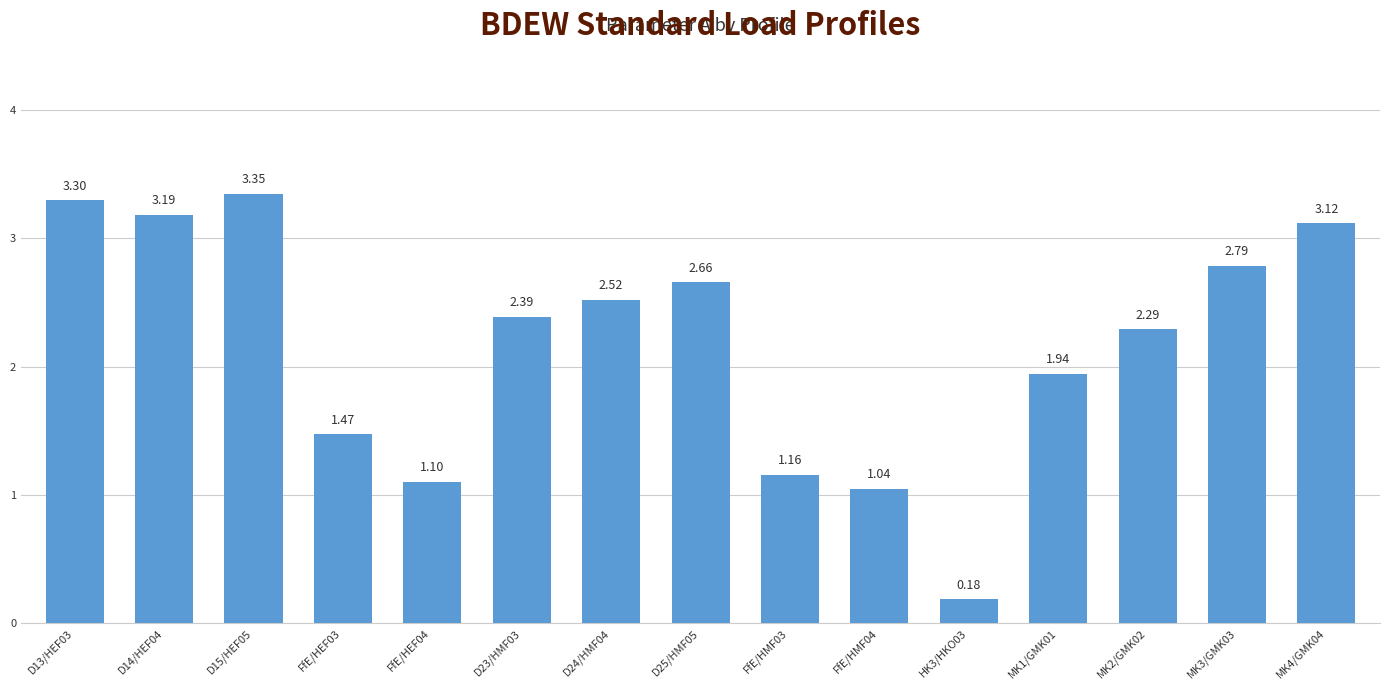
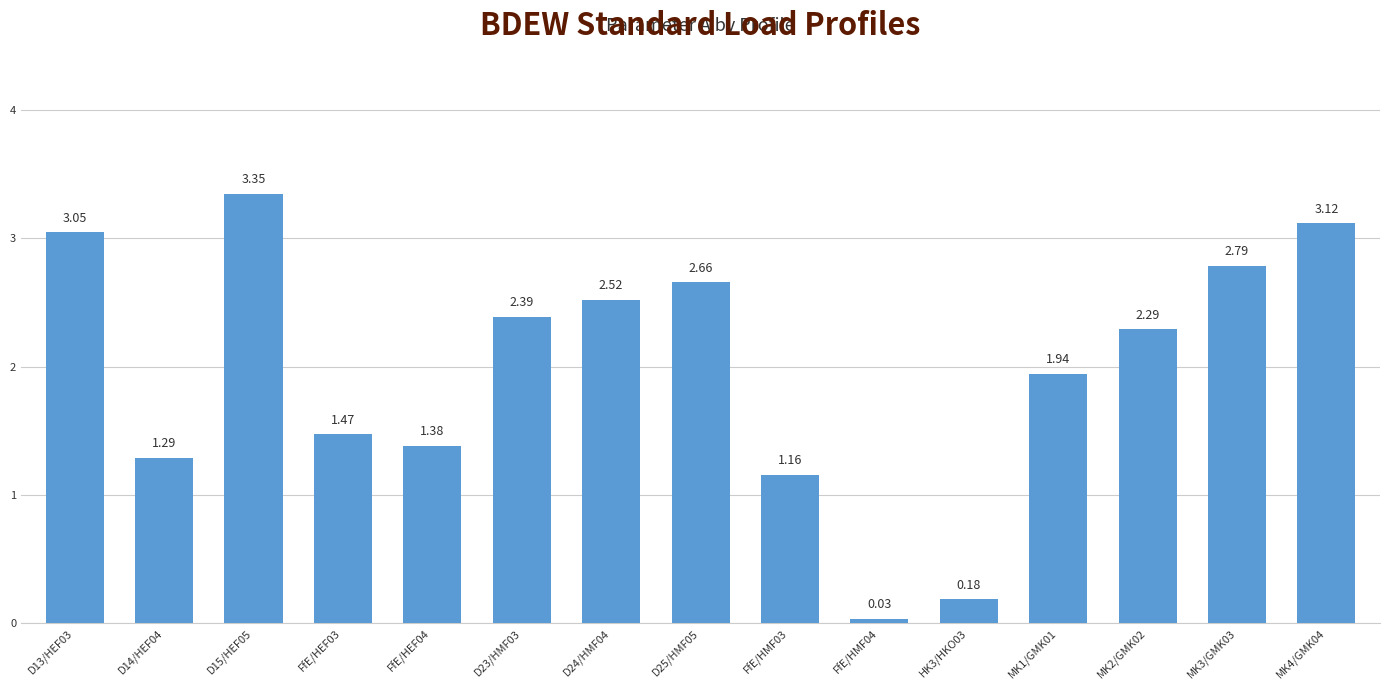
  {
-   "D13/HEF03": 3.30,
-   "D14/HEF04": 3.19,
+   "D13/HEF03": 3.05,
+   "D14/HEF04": 1.29,
    "D15/HEF05": 3.35,
    "FfE/HEF03": 1.47,
-   "FfE/HEF04": 1.10,
+   "FfE/HEF04": 1.38,
    "D23/HMF03": 2.39,
    "D24/HMF04": 2.52,
    "D25/HMF05": 2.66,
    "FfE/HMF03": 1.16,
-   "FfE/HMF04": 1.04,
+   "FfE/HMF04": 0.03,
    "HK3/HKO03": 0.18,
    "MK1/GMK01": 1.94,
    "MK2/GMK02": 2.29,
    "MK3/GMK03": 2.79,
    "MK4/GMK04": 3.12
  }
